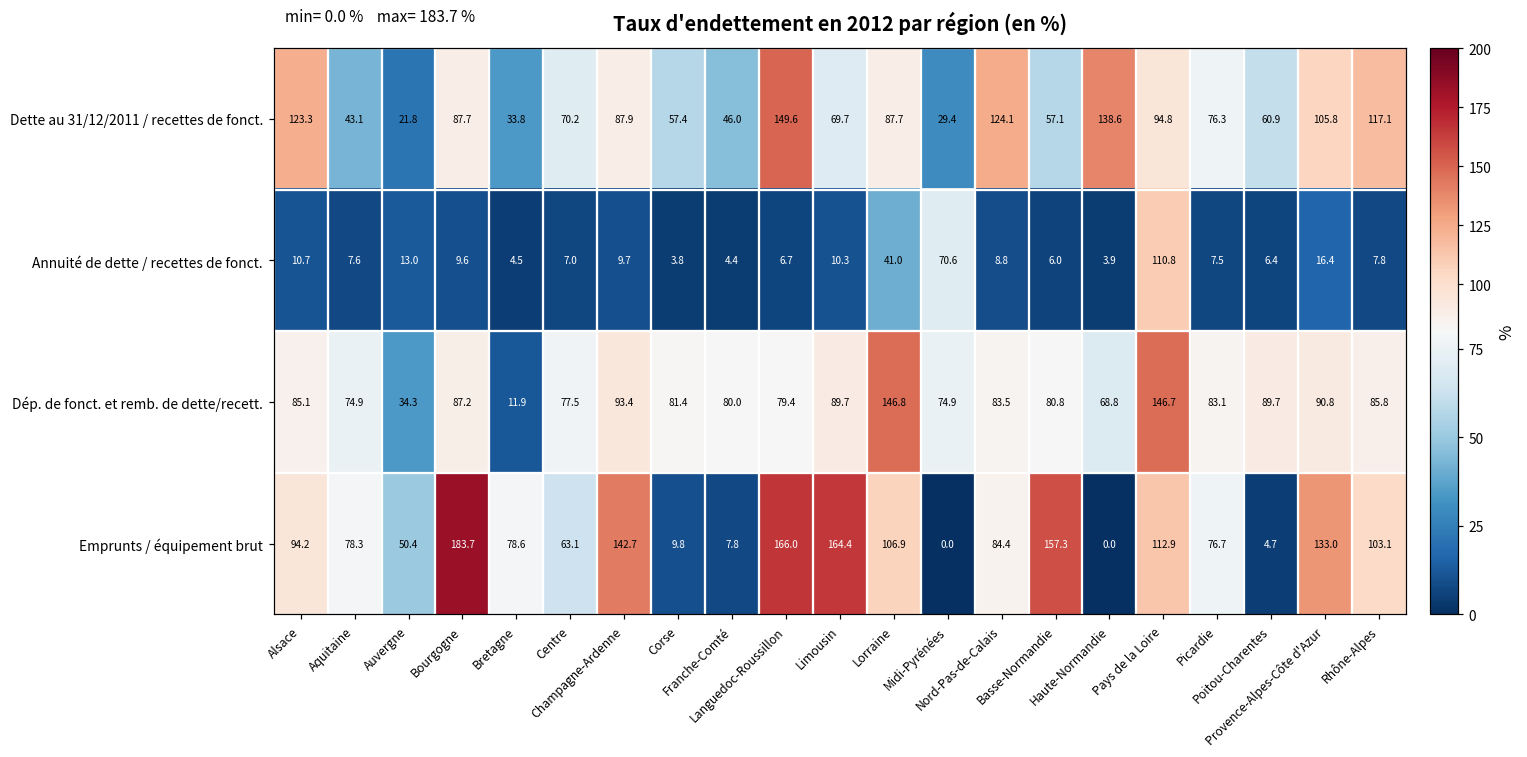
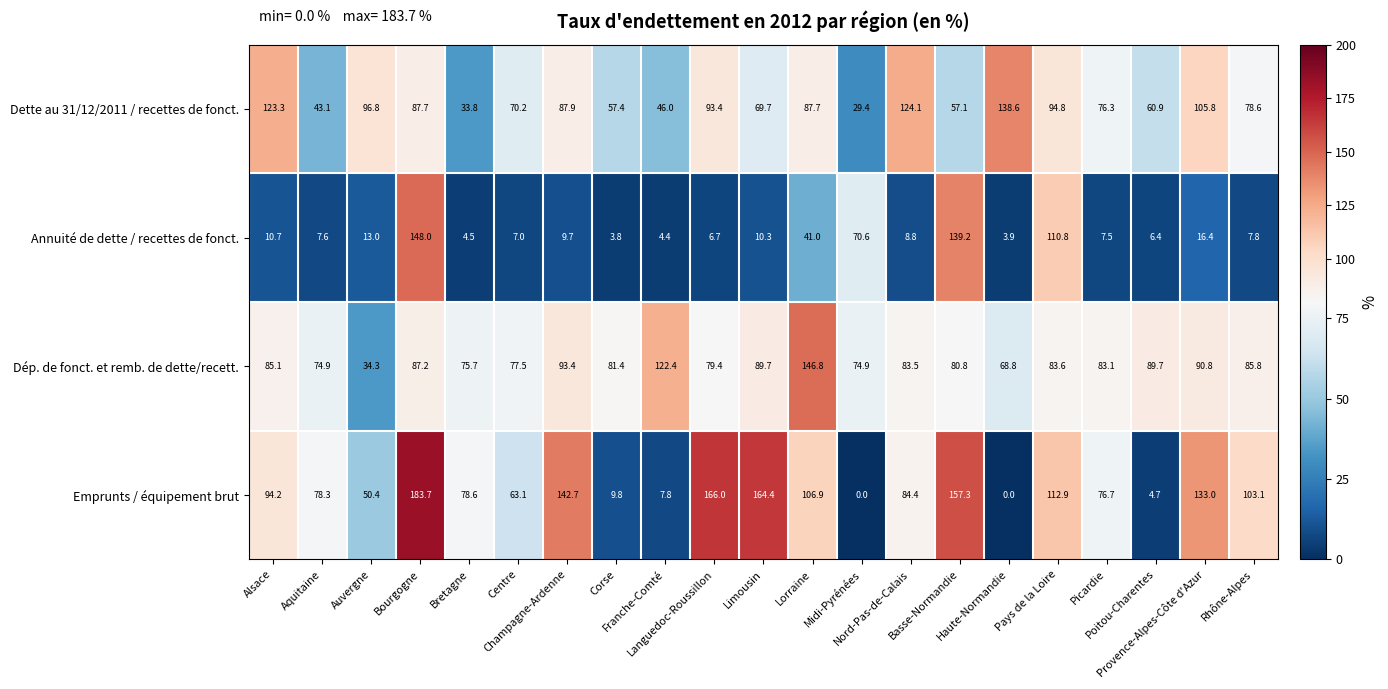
  {
    "Dette au 31/12/2011 / recettes de fonct.": {
      "Alsace": 123.3,
      "Aquitaine": 43.1,
-     "Auvergne": 21.8,
+     "Auvergne": 96.8,
      "Bourgogne": 87.7,
      "Bretagne": 33.8,
      "Centre": 70.2,
      "Champagne-Ardenne": 87.9,
      "Corse": 57.4,
      "Franche-Comté": 46.0,
-     "Languedoc-Roussillon": 149.6,
+     "Languedoc-Roussillon": 93.4,
      "Limousin": 69.7,
      "Lorraine": 87.7,
      "Midi-Pyrénées": 29.4,
      "Nord-Pas-de-Calais": 124.1,
      "Basse-Normandie": 57.1,
      "Haute-Normandie": 138.6,
      "Pays de la Loire": 94.8,
      "Picardie": 76.3,
      "Poitou-Charentes": 60.9,
      "Provence-Alpes-Côte d'Azur": 105.8,
-     "Rhône-Alpes": 117.1
+     "Rhône-Alpes": 78.6
    },
    "Annuité de dette / recettes de fonct.": {
      "Alsace": 10.7,
      "Aquitaine": 7.6,
      "Auvergne": 13.0,
-     "Bourgogne": 9.6,
+     "Bourgogne": 148.0,
      "Bretagne": 4.5,
      "Centre": 7.0,
      "Champagne-Ardenne": 9.7,
      "Corse": 3.8,
      "Franche-Comté": 4.4,
      "Languedoc-Roussillon": 6.7,
      "Limousin": 10.3,
      "Lorraine": 41.0,
      "Midi-Pyrénées": 70.6,
      "Nord-Pas-de-Calais": 8.8,
-     "Basse-Normandie": 6.0,
+     "Basse-Normandie": 139.2,
      "Haute-Normandie": 3.9,
      "Pays de la Loire": 110.8,
      "Picardie": 7.5,
      "Poitou-Charentes": 6.4,
      "Provence-Alpes-Côte d'Azur": 16.4,
      "Rhône-Alpes": 7.8
    },
    "Dép. de fonct. et remb. de dette/recett.": {
      "Alsace": 85.1,
      "Aquitaine": 74.9,
      "Auvergne": 34.3,
      "Bourgogne": 87.2,
-     "Bretagne": 11.9,
+     "Bretagne": 75.7,
      "Centre": 77.5,
      "Champagne-Ardenne": 93.4,
      "Corse": 81.4,
-     "Franche-Comté": 80.0,
+     "Franche-Comté": 122.4,
      "Languedoc-Roussillon": 79.4,
      "Limousin": 89.7,
      "Lorraine": 146.8,
      "Midi-Pyrénées": 74.9,
      "Nord-Pas-de-Calais": 83.5,
      "Basse-Normandie": 80.8,
      "Haute-Normandie": 68.8,
-     "Pays de la Loire": 146.7,
+     "Pays de la Loire": 83.6,
      "Picardie": 83.1,
      "Poitou-Charentes": 89.7,
      "Provence-Alpes-Côte d'Azur": 90.8,
      "Rhône-Alpes": 85.8
    },
    "Emprunts / équipement brut": {
      "Alsace": 94.2,
      "Aquitaine": 78.3,
      "Auvergne": 50.4,
      "Bourgogne": 183.7,
      "Bretagne": 78.6,
      "Centre": 63.1,
      "Champagne-Ardenne": 142.7,
      "Corse": 9.8,
      "Franche-Comté": 7.8,
      "Languedoc-Roussillon": 166.0,
      "Limousin": 164.4,
      "Lorraine": 106.9,
      "Midi-Pyrénées": 0.0,
      "Nord-Pas-de-Calais": 84.4,
      "Basse-Normandie": 157.3,
      "Haute-Normandie": 0.0,
      "Pays de la Loire": 112.9,
      "Picardie": 76.7,
      "Poitou-Charentes": 4.7,
      "Provence-Alpes-Côte d'Azur": 133.0,
      "Rhône-Alpes": 103.1
    }
  }
